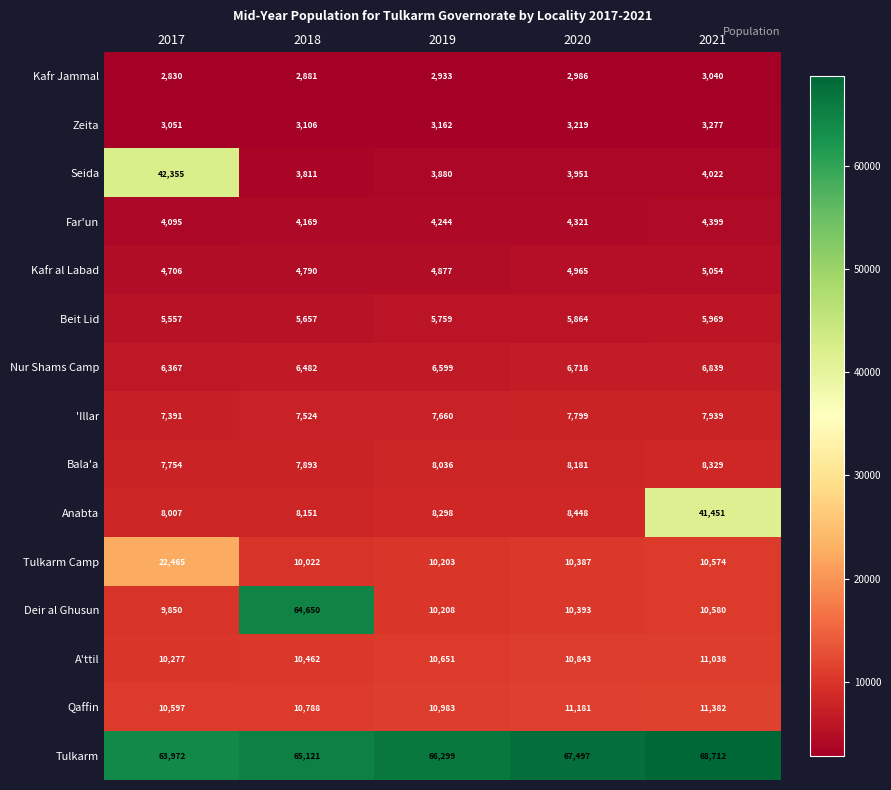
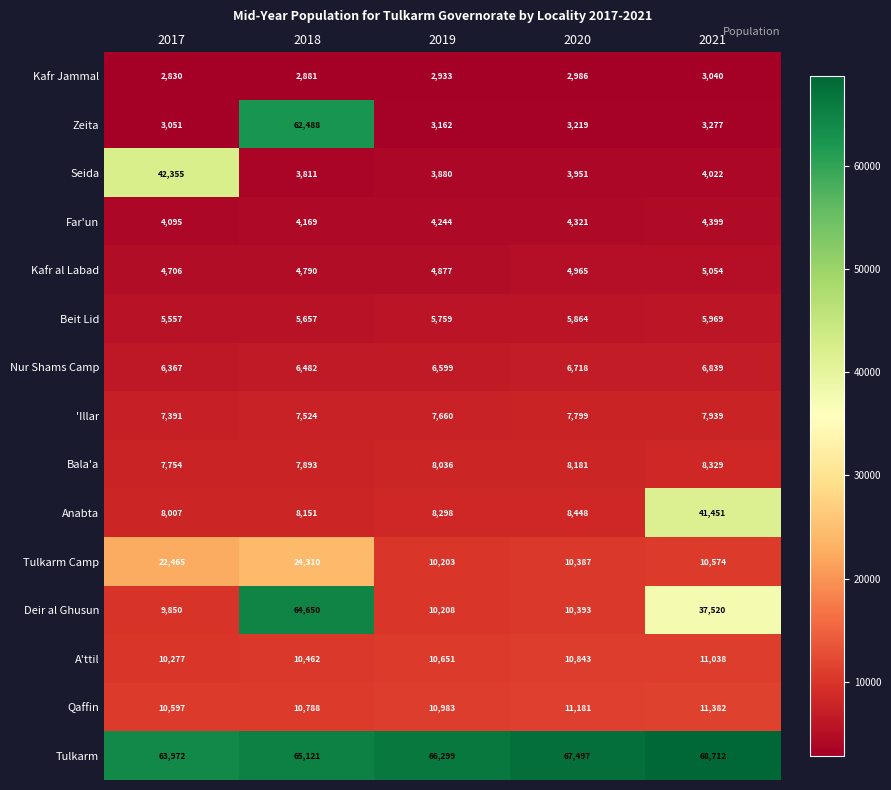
  {
    "Kafr Jammal": {
      "2017": "2,830",
      "2018": "2,881",
      "2019": "2,933",
      "2020": "2,986",
      "2021": "3,040"
    },
    "Zeita": {
      "2017": "3,051",
-     "2018": "3,106",
+     "2018": "62,488",
      "2019": "3,162",
      "2020": "3,219",
      "2021": "3,277"
    },
    "Seida": {
      "2017": "42,355",
      "2018": "3,811",
      "2019": "3,880",
      "2020": "3,951",
      "2021": "4,022"
    },
    "Far'un": {
      "2017": "4,095",
      "2018": "4,169",
      "2019": "4,244",
      "2020": "4,321",
      "2021": "4,399"
    },
    "Kafr al Labad": {
      "2017": "4,706",
      "2018": "4,790",
      "2019": "4,877",
      "2020": "4,965",
      "2021": "5,054"
    },
    "Beit Lid": {
      "2017": "5,557",
      "2018": "5,657",
      "2019": "5,759",
      "2020": "5,864",
      "2021": "5,969"
    },
    "Nur Shams Camp": {
      "2017": "6,367",
      "2018": "6,482",
      "2019": "6,599",
      "2020": "6,718",
      "2021": "6,839"
    },
    "'Illar": {
      "2017": "7,391",
      "2018": "7,524",
      "2019": "7,660",
      "2020": "7,799",
      "2021": "7,939"
    },
    "Bala'a": {
      "2017": "7,754",
      "2018": "7,893",
      "2019": "8,036",
      "2020": "8,181",
      "2021": "8,329"
    },
    "Anabta": {
      "2017": "8,007",
      "2018": "8,151",
      "2019": "8,298",
      "2020": "8,448",
      "2021": "41,451"
    },
    "Tulkarm Camp": {
      "2017": "22,465",
-     "2018": "10,022",
+     "2018": "24,310",
      "2019": "10,203",
      "2020": "10,387",
      "2021": "10,574"
    },
    "Deir al Ghusun": {
      "2017": "9,850",
      "2018": "64,650",
      "2019": "10,208",
      "2020": "10,393",
-     "2021": "10,580"
+     "2021": "37,520"
    },
    "A'ttil": {
      "2017": "10,277",
      "2018": "10,462",
      "2019": "10,651",
      "2020": "10,843",
      "2021": "11,038"
    },
    "Qaffin": {
      "2017": "10,597",
      "2018": "10,788",
      "2019": "10,983",
      "2020": "11,181",
      "2021": "11,382"
    },
    "Tulkarm": {
      "2017": "63,972",
      "2018": "65,121",
      "2019": "66,299",
      "2020": "67,497",
      "2021": "68,712"
    }
  }
